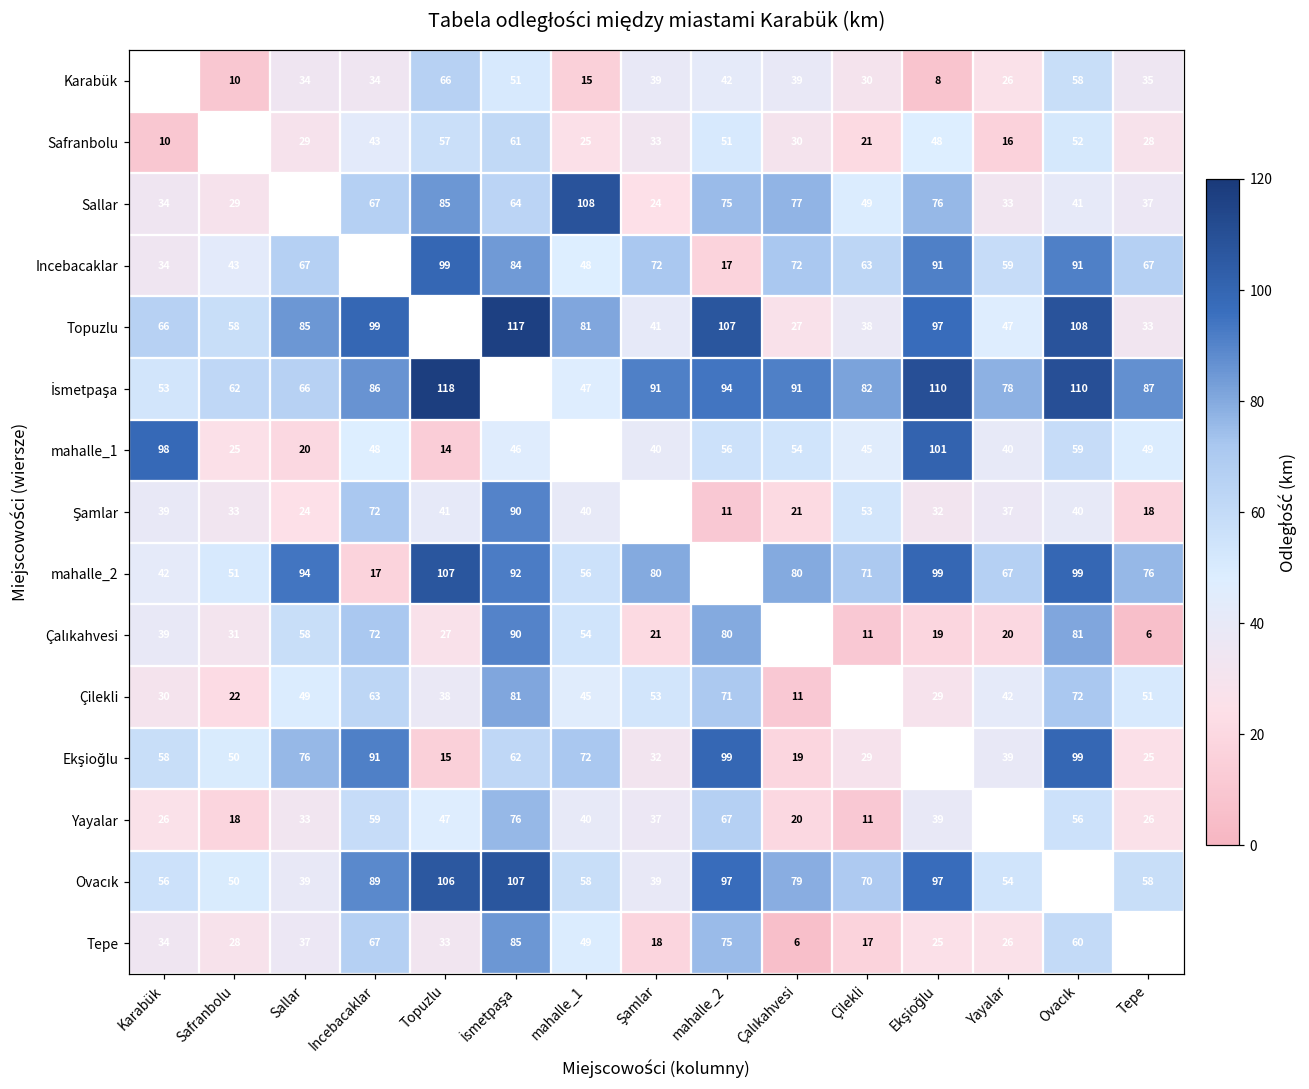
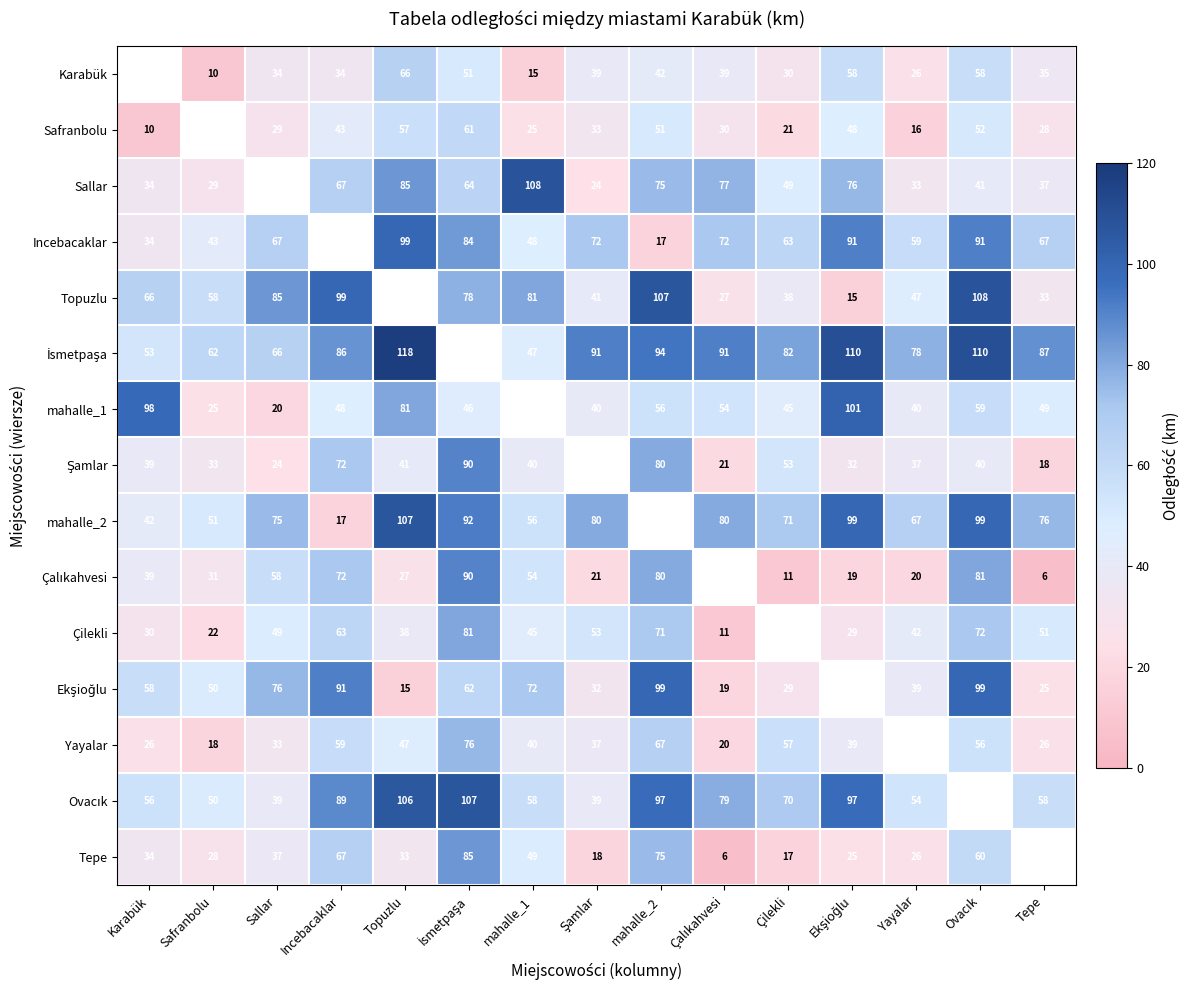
  {
    "Karabük": {
      "Safranbolu": 10,
      "Topuzlu": 66,
      "mahalle_1": 15,
-     "Ekşioğlu": 8,
+     "Ekşioğlu": 58,
      "Ovacık": 58
    },
    "Safranbolu": {
      "Karabük": 10,
      "Topuzlu": 57,
      "İsmetpaşa": 61,
      "Çilekli": 21,
      "Yayalar": 16
    },
    "Sallar": {
      "Incebacaklar": 67,
      "Topuzlu": 85,
      "İsmetpaşa": 64,
      "mahalle_1": 108,
      "mahalle_2": 75,
      "Çalıkahvesi": 77,
      "Ekşioğlu": 76
    },
    "Incebacaklar": {
      "Sallar": 67,
      "Topuzlu": 99,
      "İsmetpaşa": 84,
      "Şamlar": 72,
      "mahalle_2": 17,
      "Çalıkahvesi": 72,
      "Çilekli": 63,
      "Ekşioğlu": 91,
      "Yayalar": 59,
      "Ovacık": 91,
      "Tepe": 67
    },
    "Topuzlu": {
      "Karabük": 66,
      "Safranbolu": 58,
      "Sallar": 85,
      "Incebacaklar": 99,
-     "İsmetpaşa": 117,
+     "İsmetpaşa": 78,
      "mahalle_1": 81,
      "mahalle_2": 107,
-     "Ekşioğlu": 97,
+     "Ekşioğlu": 15,
      "Ovacık": 108
    },
    "İsmetpaşa": {
      "Safranbolu": 62,
      "Sallar": 66,
      "Incebacaklar": 86,
      "Topuzlu": 118,
      "Şamlar": 91,
      "mahalle_2": 94,
      "Çalıkahvesi": 91,
      "Çilekli": 82,
      "Ekşioğlu": 110,
      "Yayalar": 78,
      "Ovacık": 110,
      "Tepe": 87
    },
    "mahalle_1": {
      "Karabük": 98,
      "Sallar": 20,
-     "Topuzlu": 14,
+     "Topuzlu": 81,
      "mahalle_2": 56,
      "Ekşioğlu": 101,
      "Ovacık": 59
    },
    "Şamlar": {
      "Incebacaklar": 72,
      "İsmetpaşa": 90,
-     "mahalle_2": 11,
+     "mahalle_2": 80,
      "Çalıkahvesi": 21,
      "Tepe": 18
    },
    "mahalle_2": {
-     "Sallar": 94,
+     "Sallar": 75,
      "Incebacaklar": 17,
      "Topuzlu": 107,
      "İsmetpaşa": 92,
      "mahalle_1": 56,
      "Şamlar": 80,
      "Çalıkahvesi": 80,
      "Çilekli": 71,
      "Ekşioğlu": 99,
      "Yayalar": 67,
      "Ovacık": 99,
      "Tepe": 76
    },
    "Çalıkahvesi": {
      "Sallar": 58,
      "Incebacaklar": 72,
      "İsmetpaşa": 90,
      "Şamlar": 21,
      "mahalle_2": 80,
      "Çilekli": 11,
      "Ekşioğlu": 19,
      "Yayalar": 20,
      "Ovacık": 81,
      "Tepe": 6
    },
    "Çilekli": {
      "Safranbolu": 22,
      "Incebacaklar": 63,
      "İsmetpaşa": 81,
      "mahalle_2": 71,
      "Çalıkahvesi": 11,
      "Ovacık": 72
    },
    "Ekşioğlu": {
      "Karabük": 58,
      "Sallar": 76,
      "Incebacaklar": 91,
      "Topuzlu": 15,
      "İsmetpaşa": 62,
      "mahalle_1": 72,
      "mahalle_2": 99,
      "Çalıkahvesi": 19,
      "Ovacık": 99
    },
    "Yayalar": {
      "Safranbolu": 18,
      "Incebacaklar": 59,
      "İsmetpaşa": 76,
      "mahalle_2": 67,
      "Çalıkahvesi": 20,
-     "Çilekli": 11,
+     "Çilekli": 57,
      "Ovacık": 56
    },
    "Ovacık": {
      "Karabük": 56,
      "Incebacaklar": 89,
      "Topuzlu": 106,
      "İsmetpaşa": 107,
      "mahalle_1": 58,
      "mahalle_2": 97,
      "Çalıkahvesi": 79,
      "Çilekli": 70,
      "Ekşioğlu": 97,
      "Tepe": 58
    },
    "Tepe": {
      "Incebacaklar": 67,
      "İsmetpaşa": 85,
      "Şamlar": 18,
      "mahalle_2": 75,
      "Çalıkahvesi": 6,
      "Çilekli": 17,
      "Ovacık": 60
    }
  }
